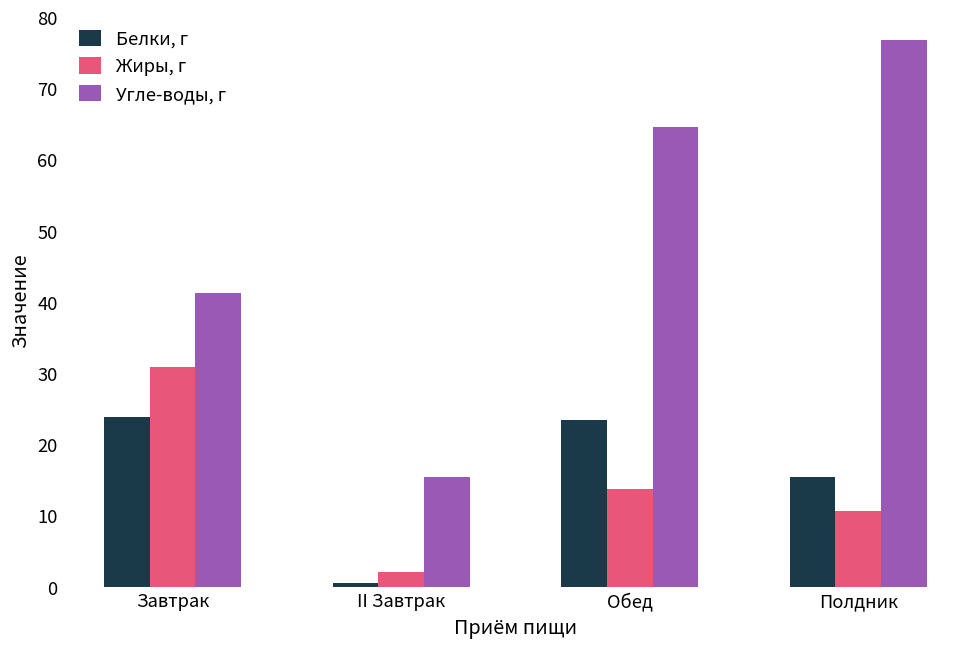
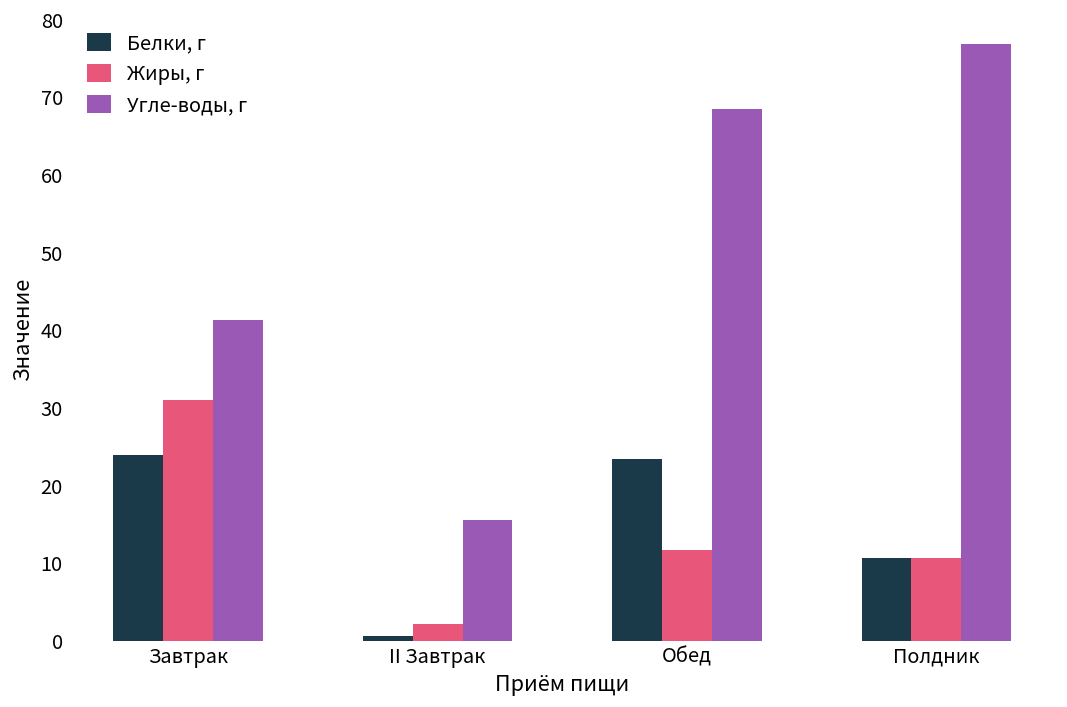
  {
    "Белки, г": {
      "Завтрак": 24,
      "II Завтрак": 1,
      "Обед": 23,
-     "Полдник": 16
+     "Полдник": 11
    },
    "Жиры, г": {
      "Завтрак": 31,
      "II Завтрак": 2,
-     "Обед": 14,
+     "Обед": 12,
      "Полдник": 11
    },
    "Угле-воды, г": {
      "Завтрак": 41,
      "II Завтрак": 16,
-     "Обед": 65,
+     "Обед": 68,
      "Полдник": 77
    }
  }
